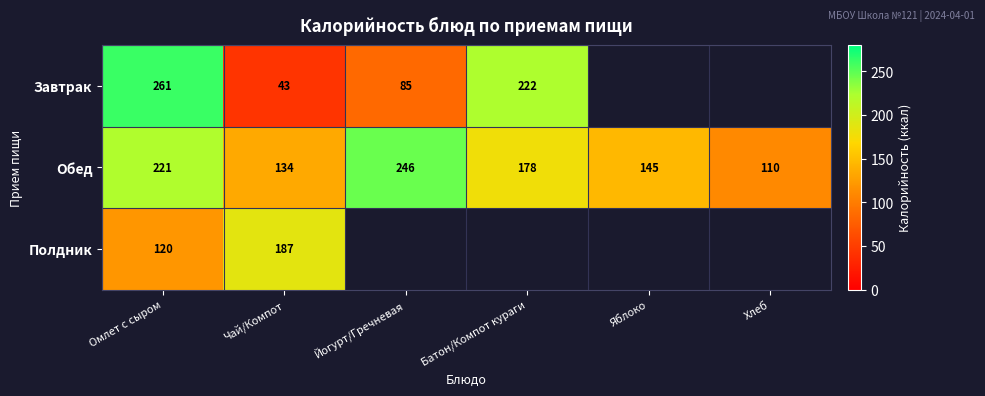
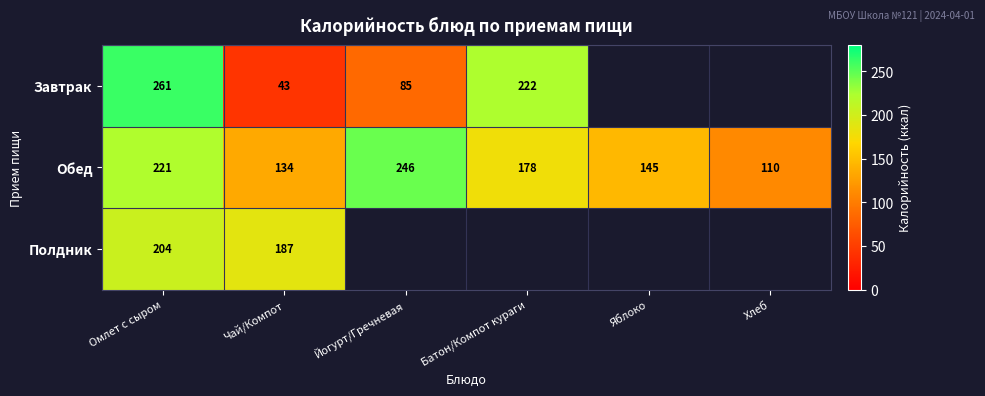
  {
    "Завтрак": {
      "Омлет с сыром": 261,
      "Чай/Компот": 43,
      "Йогурт/Гречневая": 85,
      "Батон/Компот кураги": 222
    },
    "Обед": {
      "Омлет с сыром": 221,
      "Чай/Компот": 134,
      "Йогурт/Гречневая": 246,
      "Батон/Компот кураги": 178,
      "Яблоко": 145,
      "Хлеб": 110
    },
    "Полдник": {
-     "Омлет с сыром": 120,
+     "Омлет с сыром": 204,
      "Чай/Компот": 187
    }
  }
